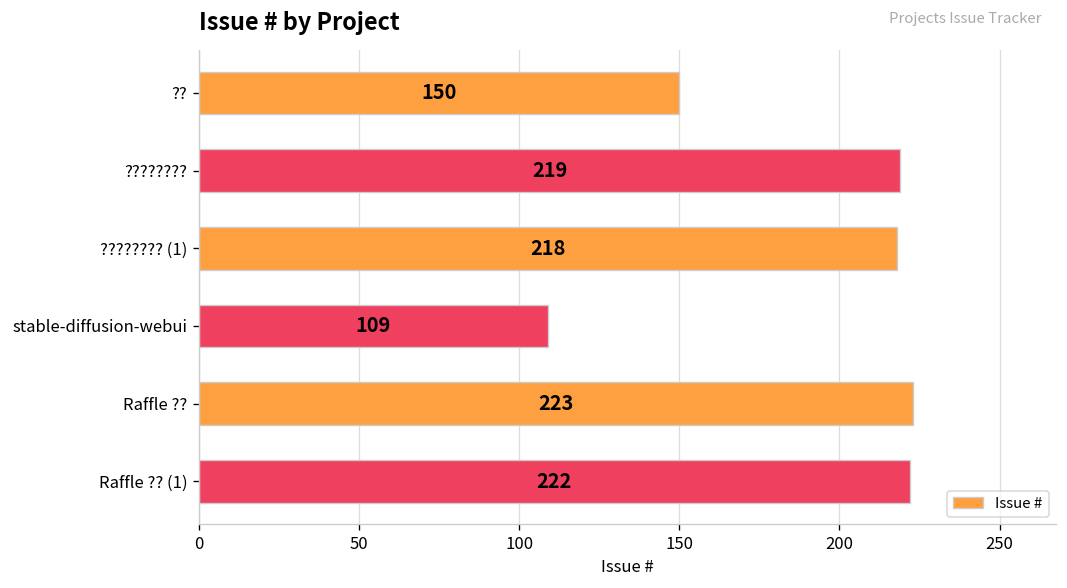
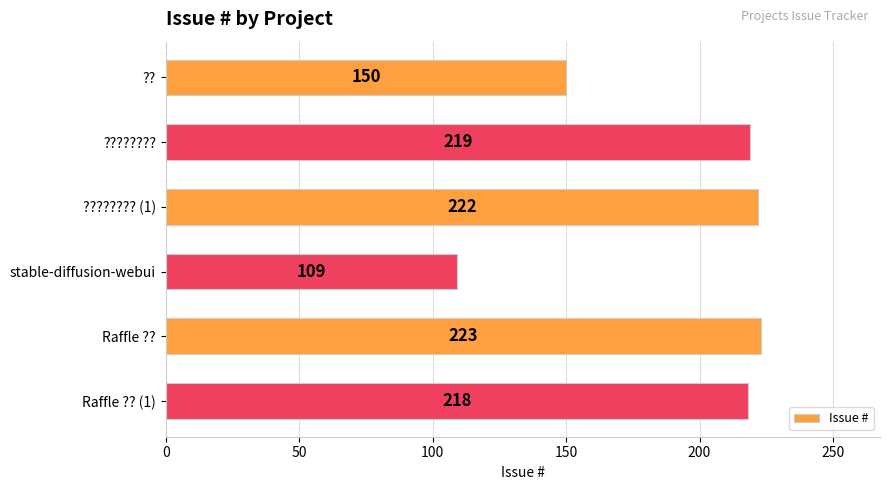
  {
    "??": 150,
    "????????": 219,
-   "???????? (1)": 218,
+   "???????? (1)": 222,
    "stable-diffusion-webui": 109,
    "Raffle ??": 223,
-   "Raffle ?? (1)": 222
+   "Raffle ?? (1)": 218
  }
